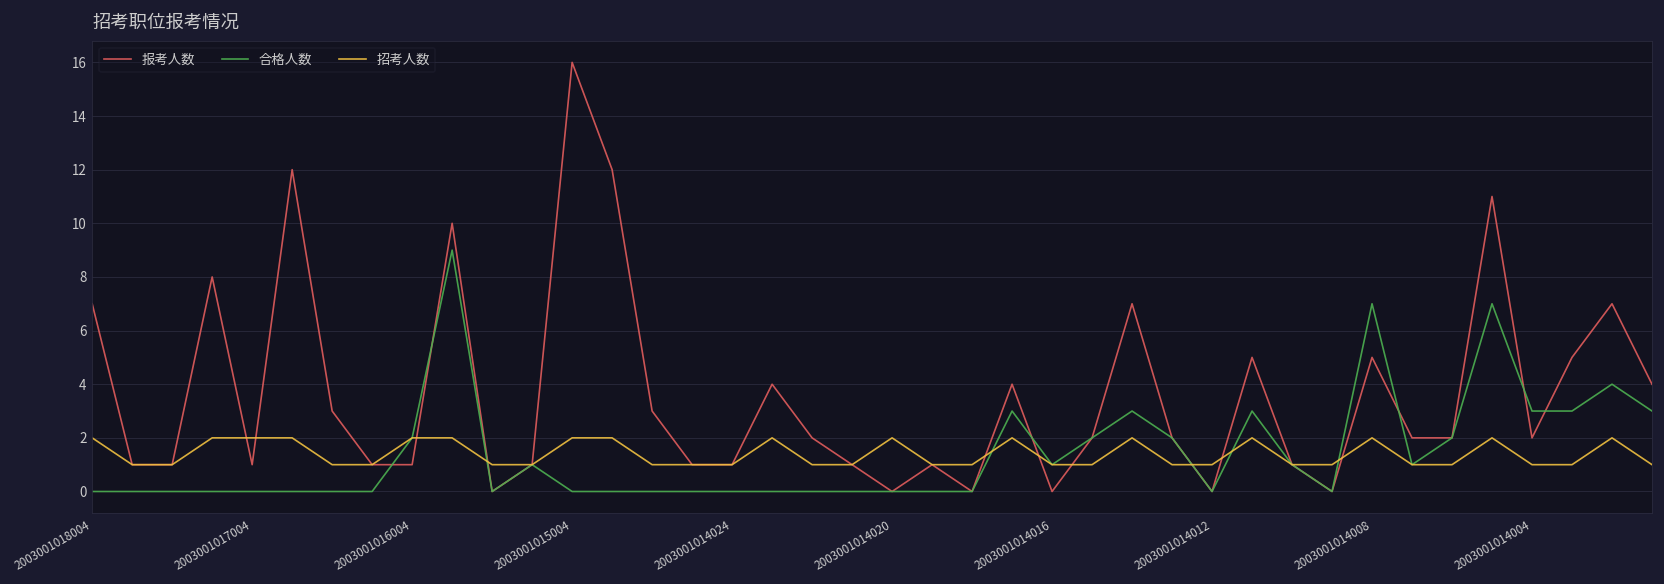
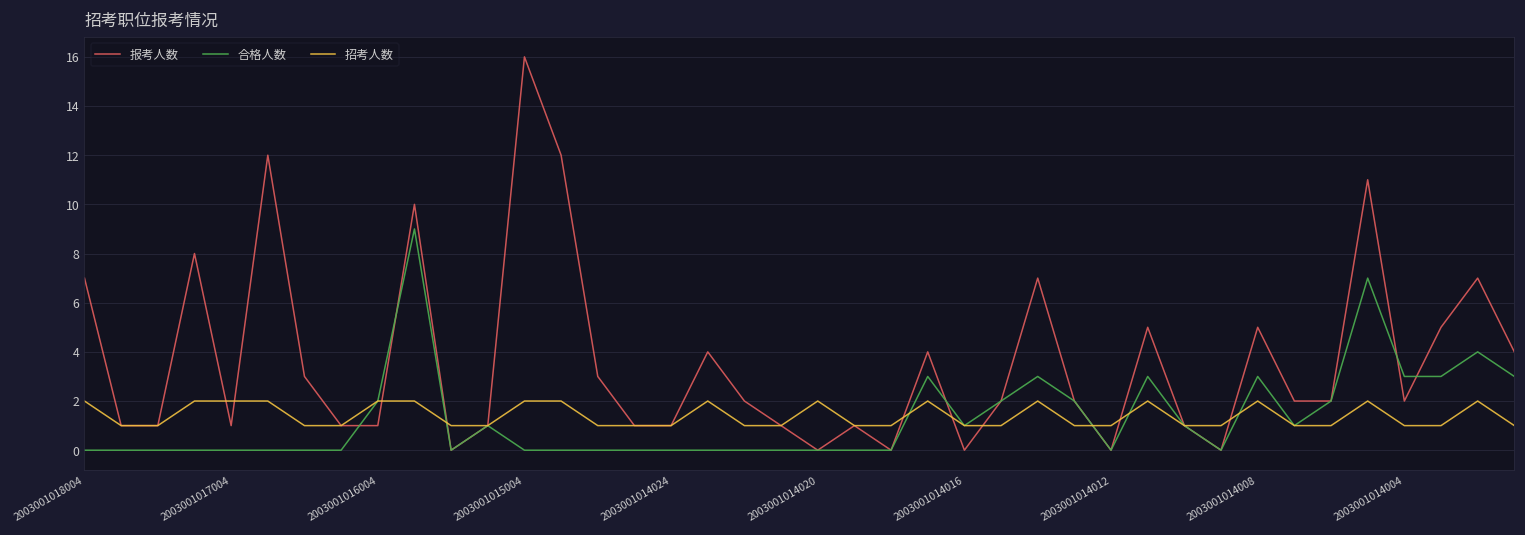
  {
    "报考人数": {
      "2003001018004": 7,
      "2003001017004": 1,
      "2003001016004": 1,
      "2003001015004": 16,
      "2003001014016": 0,
      "2003001014008": 5,
      "2003001014004": 2
    },
    "合格人数": {
      "2003001018004": 0,
      "2003001017004": 0,
      "2003001015004": 0,
      "2003001014024": 0,
-     "2003001014008": 7,
+     "2003001014008": 3,
      "2003001014004": 3
    },
    "招考人数": {
      "2003001018004": 2,
      "2003001017004": 2,
      "2003001015004": 2,
      "2003001014020": 2,
      "2003001014012": 1,
      "2003001014008": 2,
      "2003001014004": 1
    }
  }
